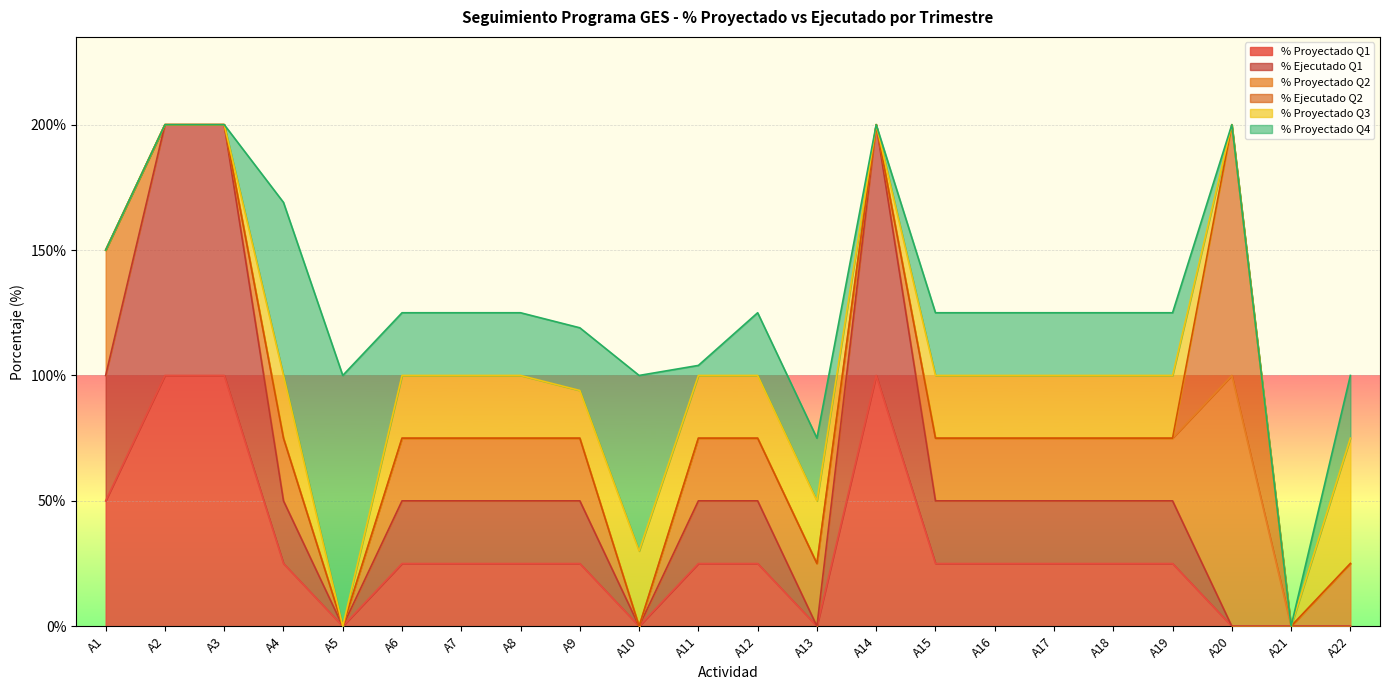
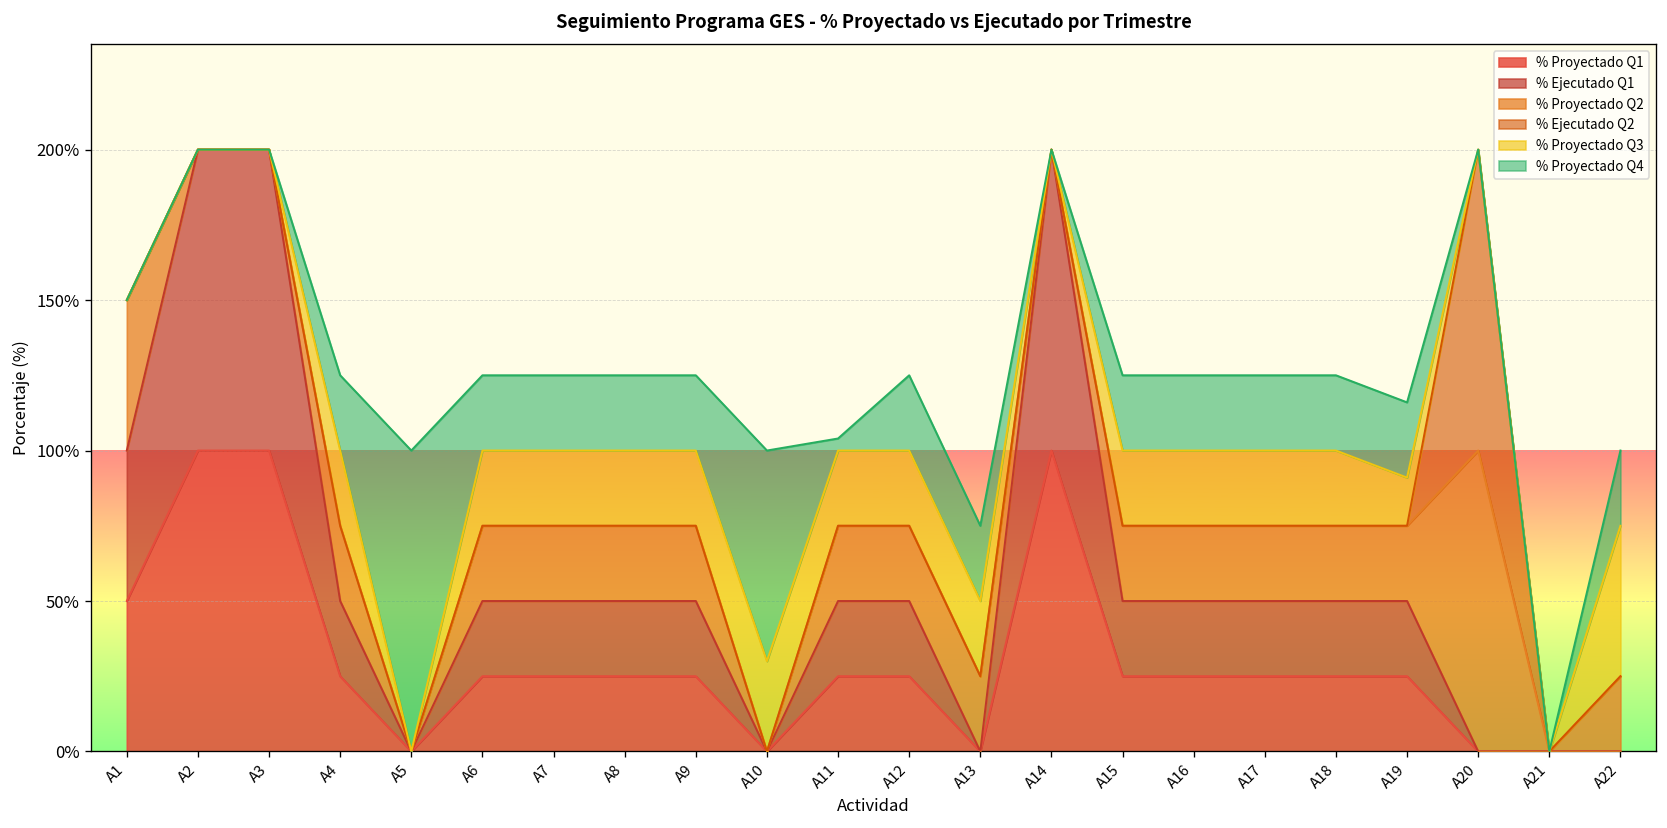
  {
    "% Proyectado Q3": {
      "A4": "25%",
      "A6": "25%",
      "A7": "25%",
      "A8": "25%",
-     "A9": "19%",
+     "A9": "25%",
      "A10": "30%",
      "A11": "25%",
      "A12": "25%",
      "A13": "25%",
      "A15": "25%",
      "A16": "25%",
      "A17": "25%",
      "A18": "25%",
-     "A19": "25%",
+     "A19": "16%",
      "A22": "50%"
    },
    "% Proyectado Q4": {
-     "A4": "69%",
+     "A4": "25%",
      "A5": "100%",
      "A6": "25%",
      "A7": "25%",
      "A8": "25%",
      "A9": "25%",
      "A10": "70%",
      "A11": "4%",
      "A12": "25%",
      "A13": "25%",
      "A15": "25%",
      "A16": "25%",
      "A17": "25%",
      "A18": "25%",
      "A19": "25%",
      "A22": "25%"
    }
  }
